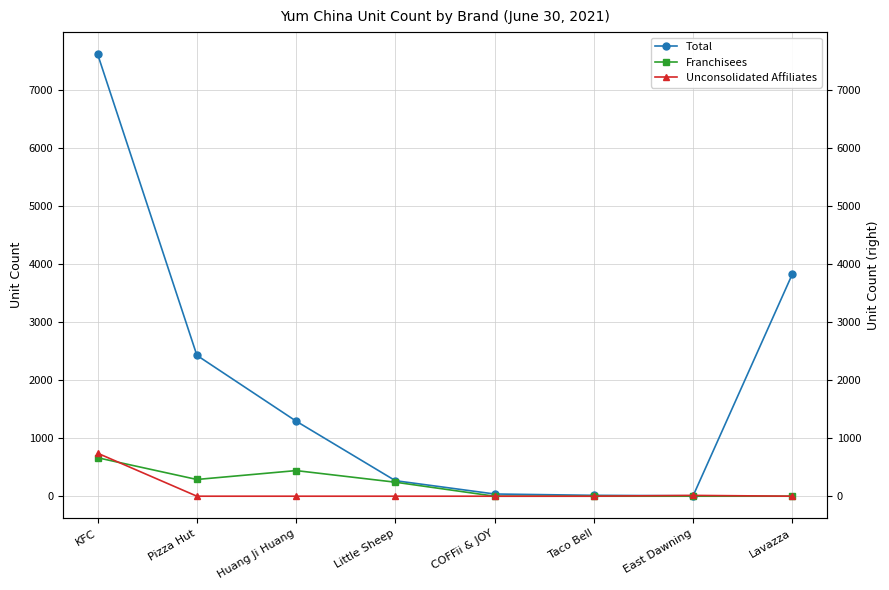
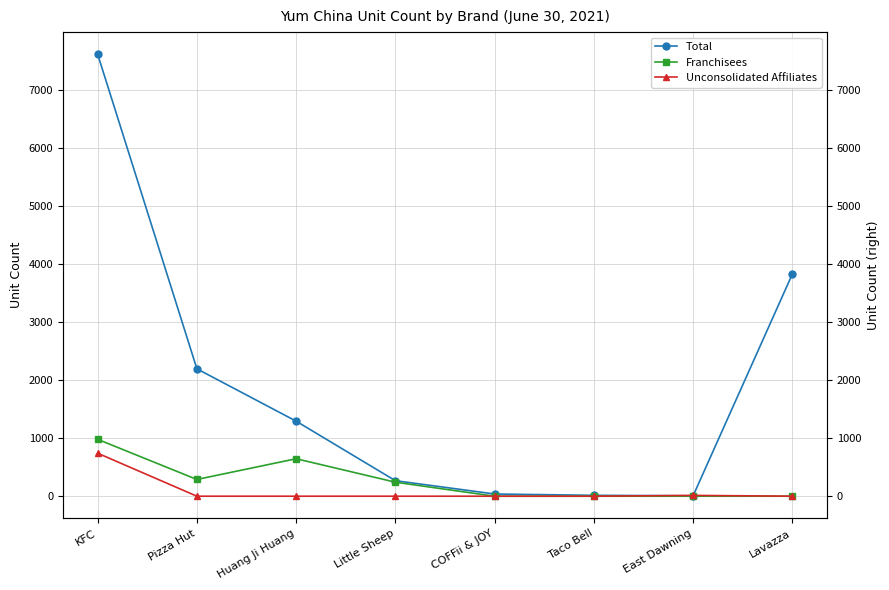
  {
    "Total": {
      "KFC": 7600,
-     "Pizza Hut": 2400,
+     "Pizza Hut": 2200,
      "Huang Ji Huang": 1300,
      "Lavazza": 3800
    },
    "Franchisees": {
-     "KFC": 700,
+     "KFC": 1000,
      "Pizza Hut": 300,
-     "Huang Ji Huang": 400
+     "Huang Ji Huang": 600
    },
    "Unconsolidated Affiliates": {
      "KFC": 700,
      "Pizza Hut": 0,
      "Huang Ji Huang": 0,
      "Little Sheep": 0
    }
  }
